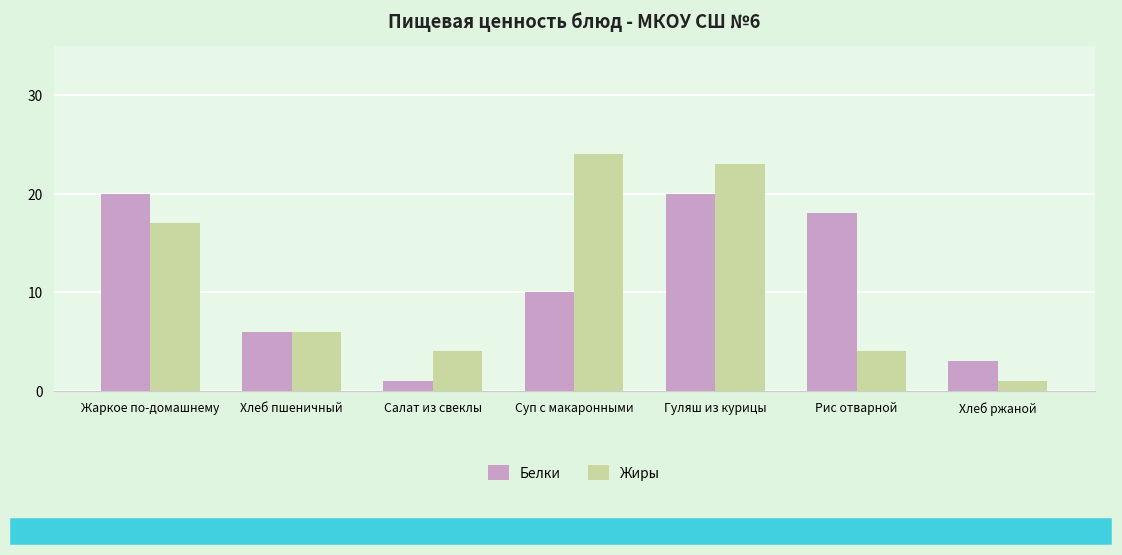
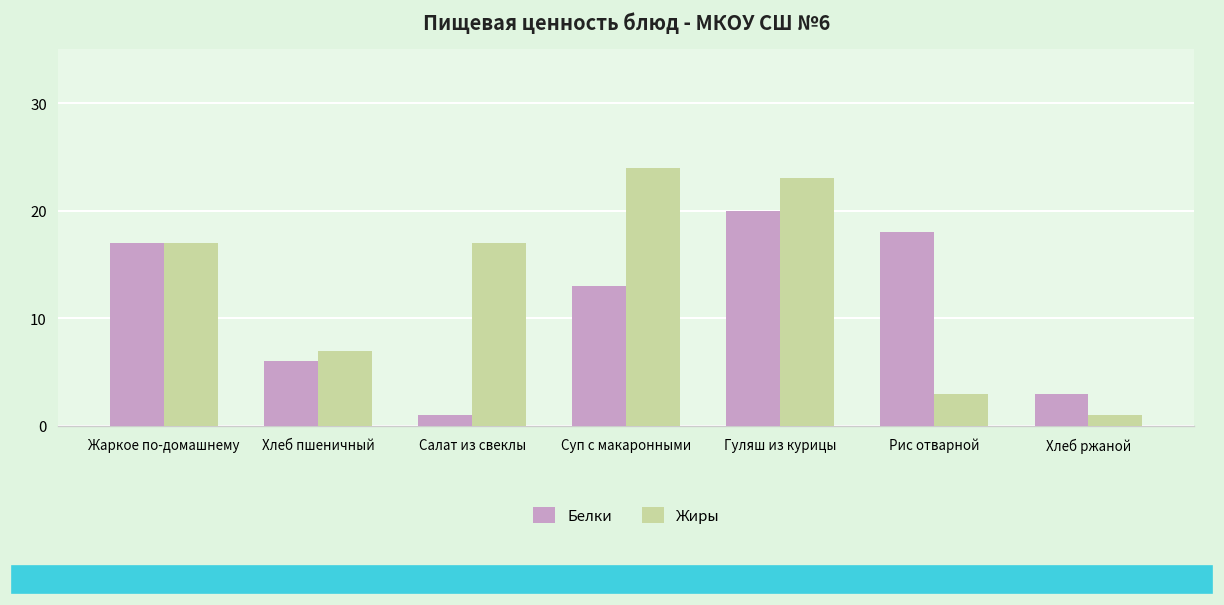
  {
    "Белки": {
-     "Жаркое по-домашнему": 20,
+     "Жаркое по-домашнему": 17,
      "Хлеб пшеничный": 6,
      "Салат из свеклы": 1,
-     "Суп с макаронными": 10,
+     "Суп с макаронными": 13,
      "Гуляш из курицы": 20,
      "Рис отварной": 18,
      "Хлеб ржаной": 3
    },
    "Жиры": {
      "Жаркое по-домашнему": 17,
-     "Хлеб пшеничный": 6,
-     "Салат из свеклы": 4,
+     "Хлеб пшеничный": 7,
+     "Салат из свеклы": 17,
      "Суп с макаронными": 24,
      "Гуляш из курицы": 23,
-     "Рис отварной": 4,
+     "Рис отварной": 3,
      "Хлеб ржаной": 1
    }
  }
